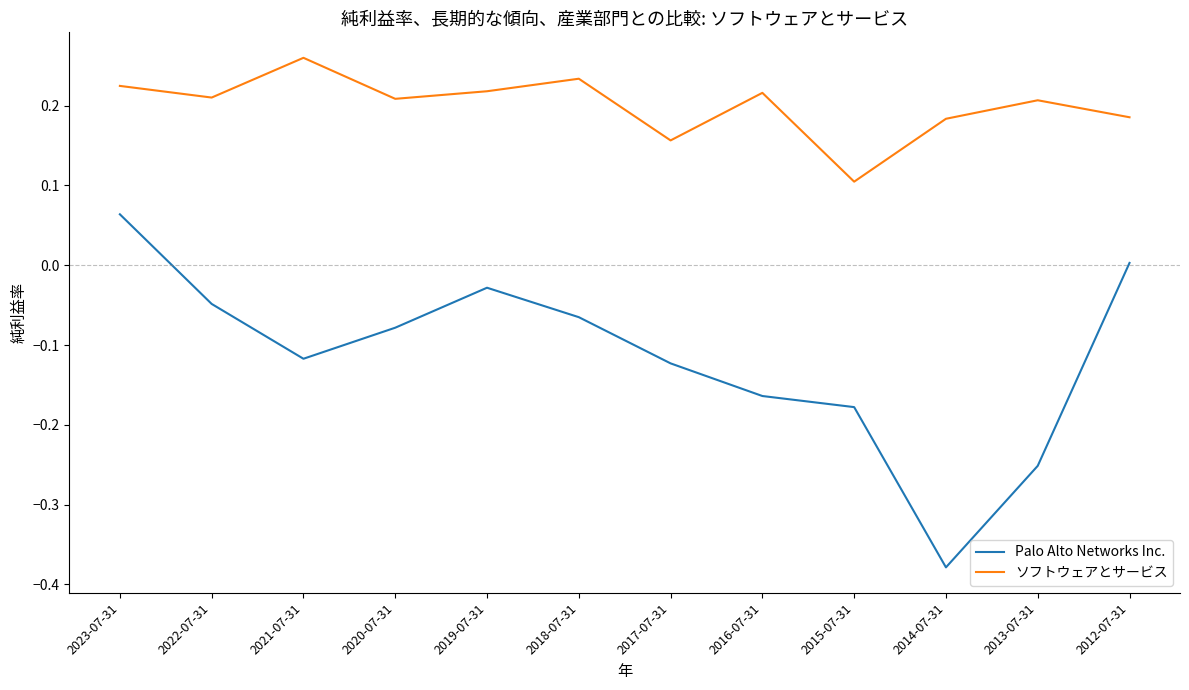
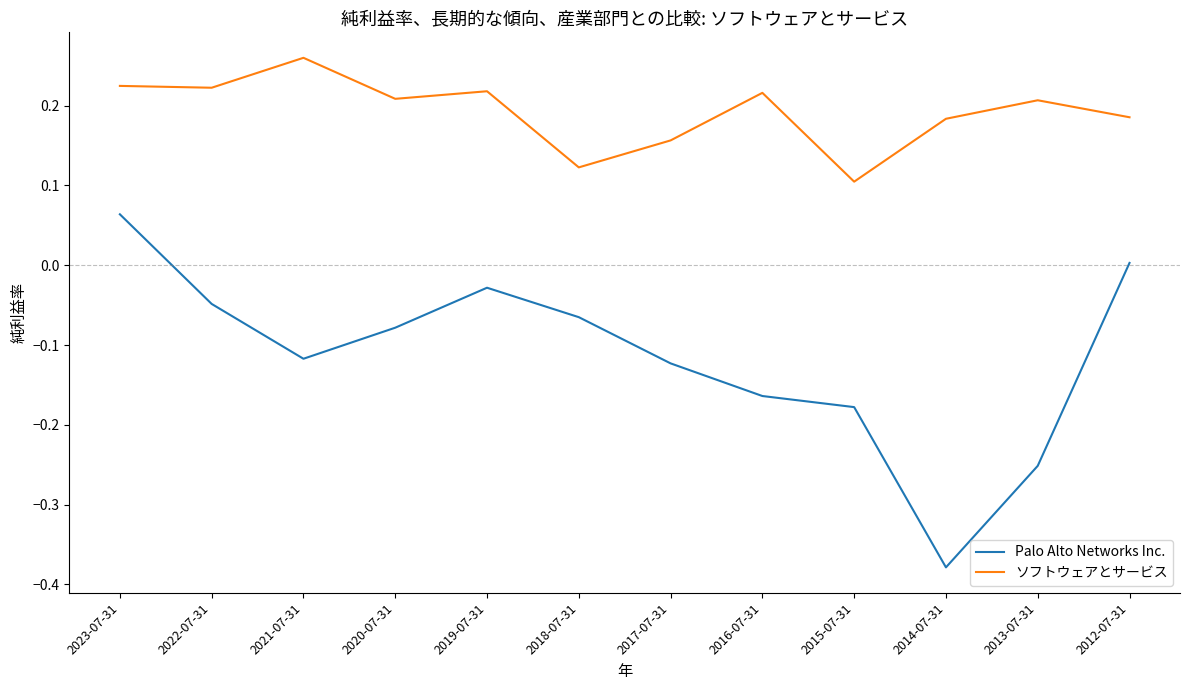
  {
    "Palo Alto Networks Inc.": {
      "2023-07-31": 0.06,
      "2022-07-31": -0.05,
      "2021-07-31": -0.12,
      "2020-07-31": -0.08,
      "2019-07-31": -0.03,
      "2018-07-31": -0.07,
      "2017-07-31": -0.12,
      "2016-07-31": -0.16,
      "2015-07-31": -0.18,
      "2014-07-31": -0.38,
      "2013-07-31": -0.25,
      "2012-07-31": 0.00
    },
    "ソフトウェアとサービス": {
      "2023-07-31": 0.22,
-     "2022-07-31": 0.21,
+     "2022-07-31": 0.22,
      "2021-07-31": 0.26,
      "2020-07-31": 0.21,
      "2019-07-31": 0.22,
-     "2018-07-31": 0.23,
+     "2018-07-31": 0.12,
      "2017-07-31": 0.16,
      "2016-07-31": 0.22,
      "2015-07-31": 0.10,
      "2014-07-31": 0.18,
      "2013-07-31": 0.21,
      "2012-07-31": 0.19
    }
  }
